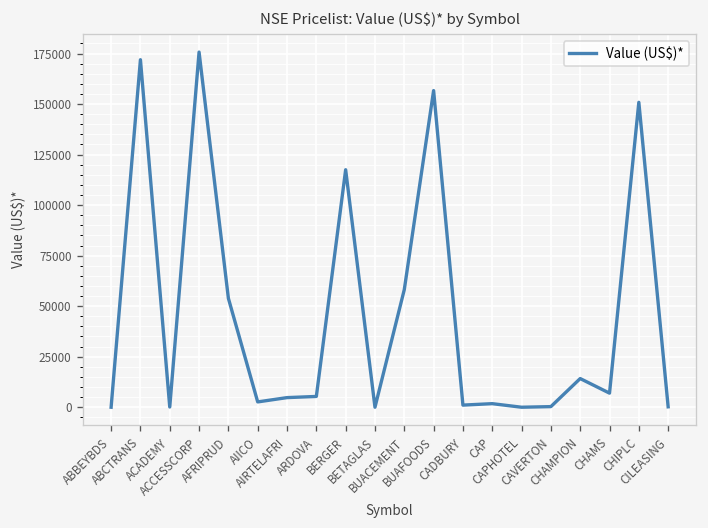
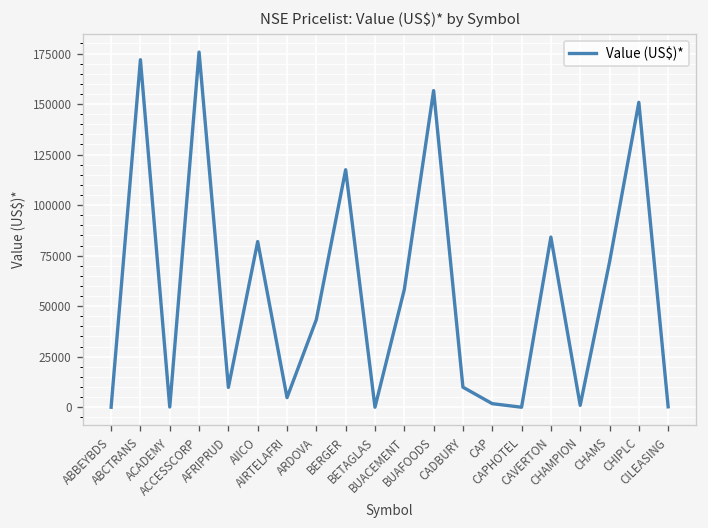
  {
    "ABBEYBDS": 0,
    "ABCTRANS": 172000,
    "ACADEMY": 0,
    "ACCESSCORP": 176000,
-   "AFRIPRUD": 54000,
-   "AIICO": 3000,
+   "AFRIPRUD": 10000,
+   "AIICO": 82000,
    "AIRTELAFRI": 5000,
-   "ARDOVA": 5000,
+   "ARDOVA": 43000,
    "BERGER": 118000,
    "BETAGLAS": 0,
    "BUACEMENT": 58000,
    "BUAFOODS": 157000,
-   "CADBURY": 1000,
+   "CADBURY": 10000,
    "CAP": 2000,
    "CAPHOTEL": 0,
-   "CAVERTON": 0,
-   "CHAMPION": 14000,
-   "CHAMS": 7000,
+   "CAVERTON": 84000,
+   "CHAMPION": 1000,
+   "CHAMS": 72000,
    "CHIPLC": 151000,
    "CILEASING": 0
  }
